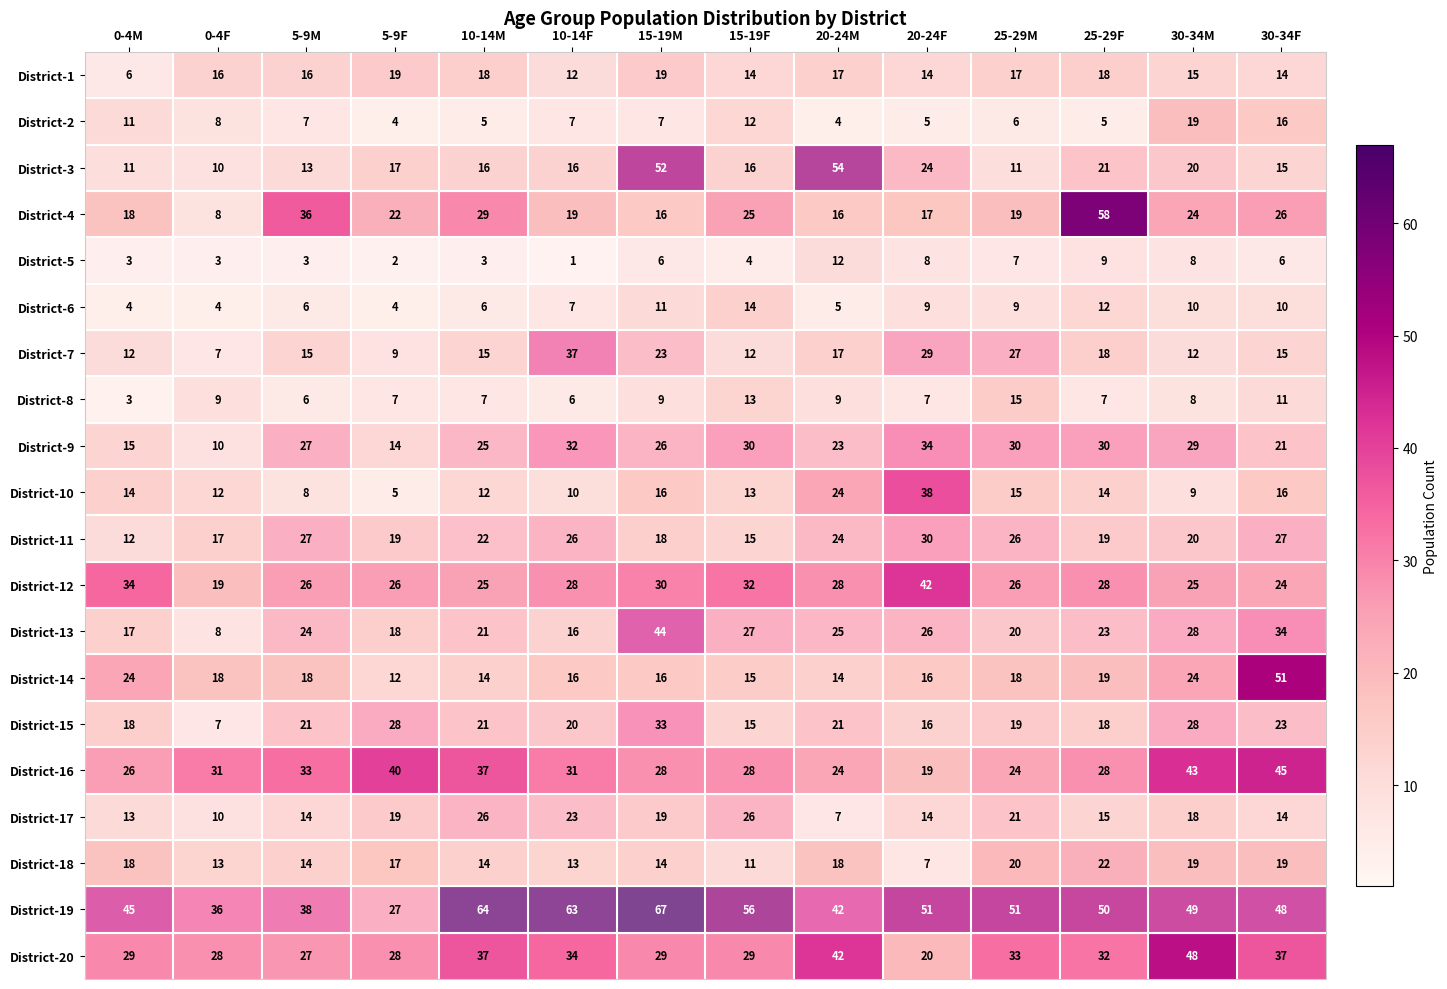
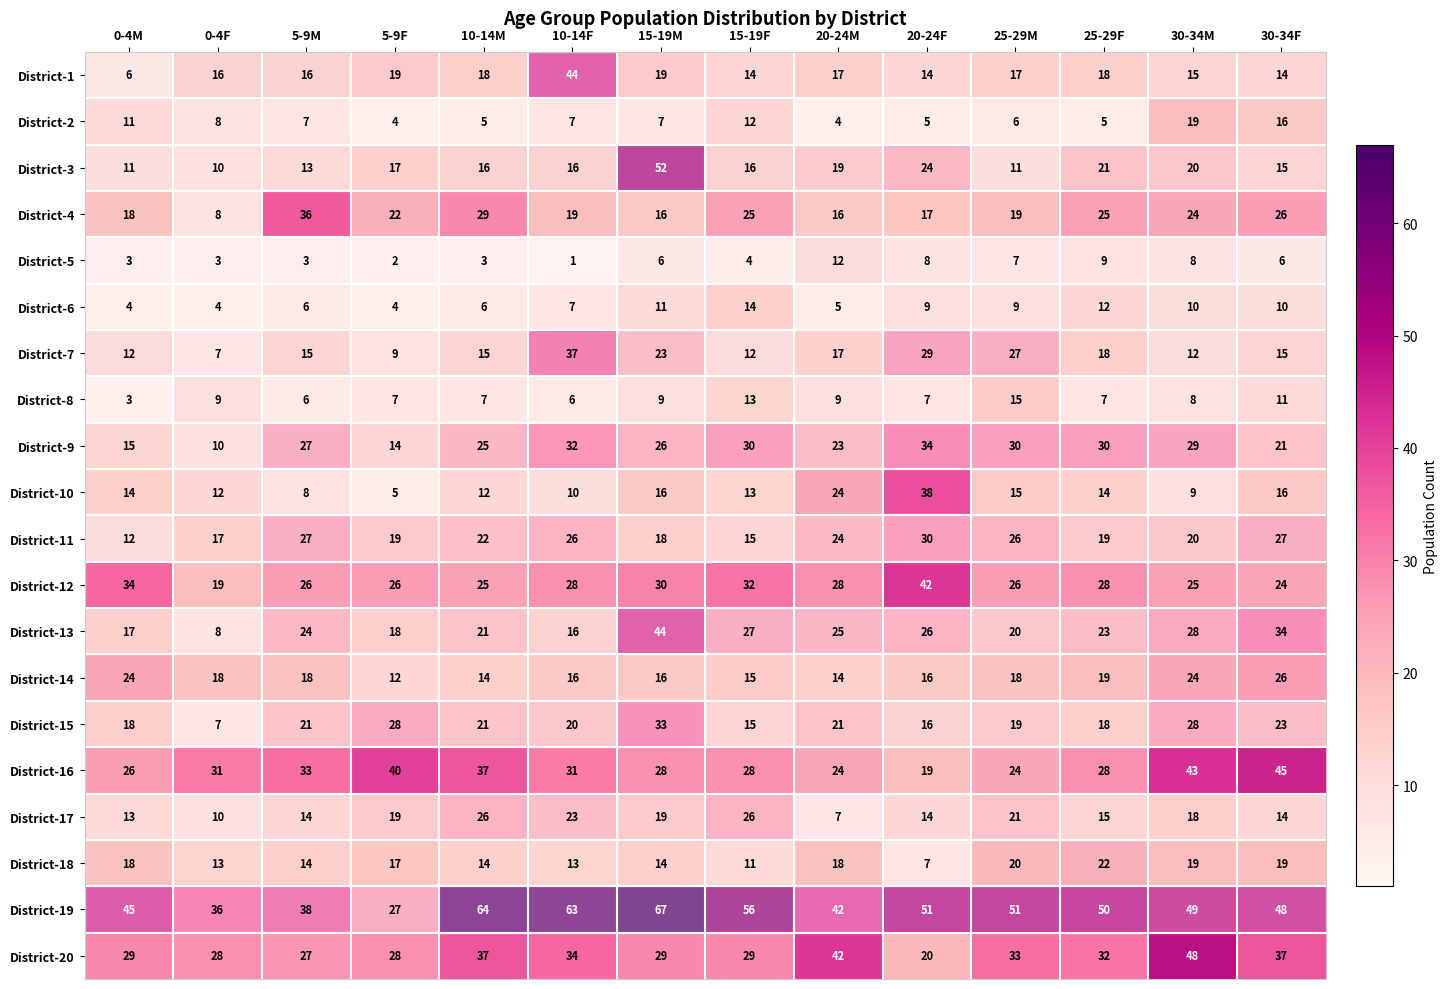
  {
    "District-1": {
      "0-4M": 6,
      "0-4F": 16,
      "5-9M": 16,
      "5-9F": 19,
      "10-14M": 18,
-     "10-14F": 12,
+     "10-14F": 44,
      "15-19M": 19,
      "15-19F": 14,
      "20-24M": 17,
      "20-24F": 14,
      "25-29M": 17,
      "25-29F": 18,
      "30-34M": 15,
      "30-34F": 14
    },
    "District-3": {
      "0-4M": 11,
      "0-4F": 10,
      "5-9M": 13,
      "5-9F": 17,
      "10-14M": 16,
      "10-14F": 16,
      "15-19M": 52,
      "15-19F": 16,
-     "20-24M": 54,
+     "20-24M": 19,
      "20-24F": 24,
      "25-29M": 11,
      "25-29F": 21,
      "30-34M": 20,
      "30-34F": 15
    },
    "District-4": {
      "0-4M": 18,
      "0-4F": 8,
      "5-9M": 36,
      "5-9F": 22,
      "10-14M": 29,
      "10-14F": 19,
      "15-19M": 16,
      "15-19F": 25,
      "20-24M": 16,
      "20-24F": 17,
      "25-29M": 19,
-     "25-29F": 58,
+     "25-29F": 25,
      "30-34M": 24,
      "30-34F": 26
    },
    "District-14": {
      "0-4M": 24,
      "0-4F": 18,
      "5-9M": 18,
      "5-9F": 12,
      "10-14M": 14,
      "10-14F": 16,
      "15-19M": 16,
      "15-19F": 15,
      "20-24M": 14,
      "20-24F": 16,
      "25-29M": 18,
      "25-29F": 19,
      "30-34M": 24,
-     "30-34F": 51
+     "30-34F": 26
    }
  }
